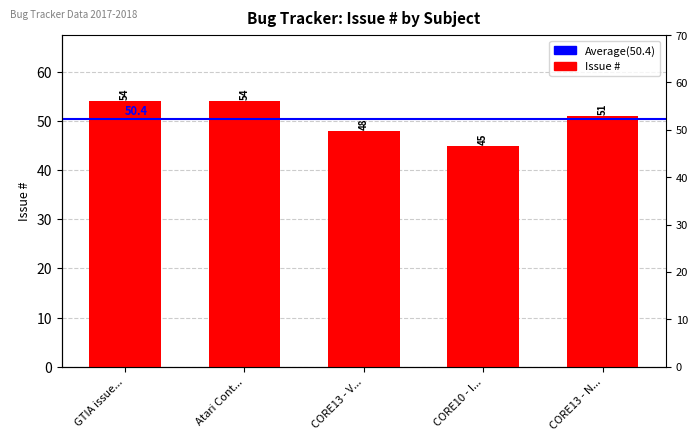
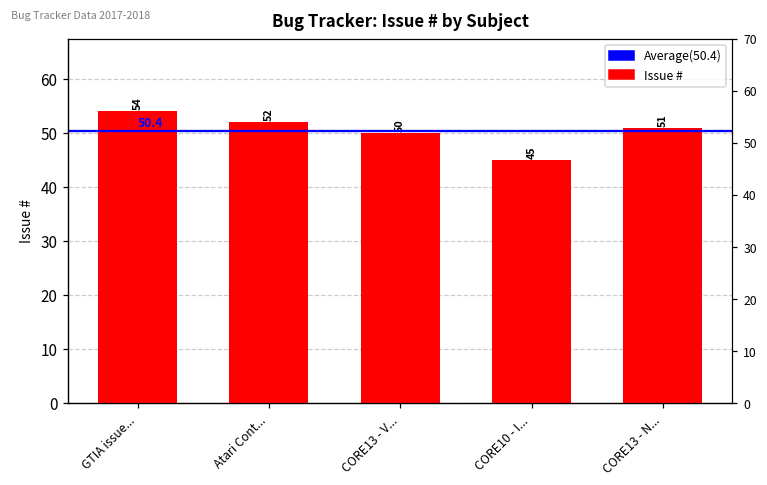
  {
    "GTIA issue...": 54,
-   "Atari Cont...": 54,
-   "CORE13 - V...": 48,
+   "Atari Cont...": 52,
+   "CORE13 - V...": 50,
    "CORE10 - I...": 45,
    "CORE13 - N...": 51
  }
